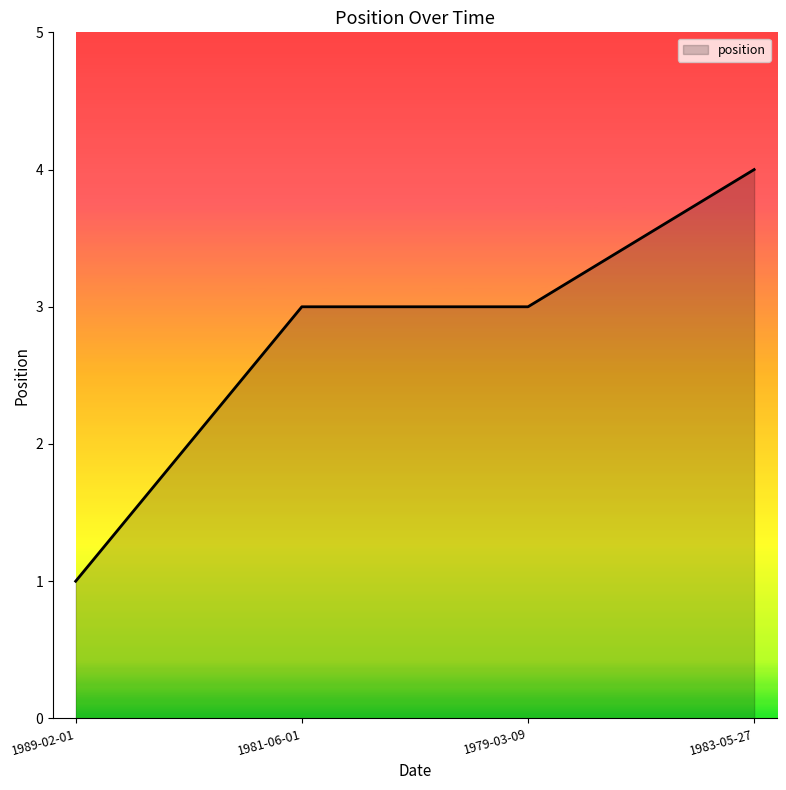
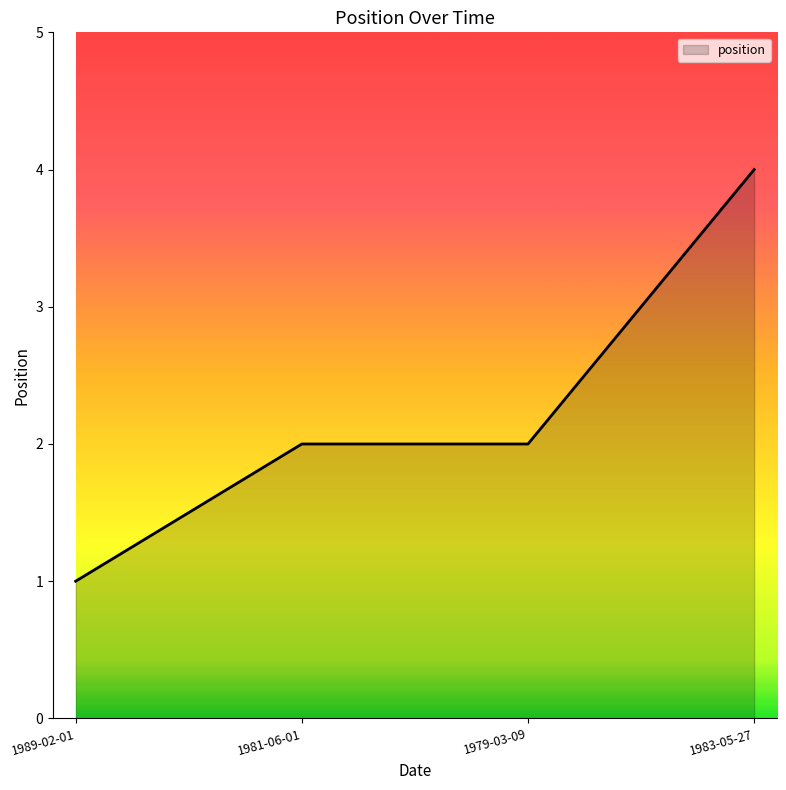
  {
    "1989-02-01": 1,
-   "1981-06-01": 3,
-   "1979-03-09": 3,
+   "1981-06-01": 2,
+   "1979-03-09": 2,
    "1983-05-27": 4
  }
